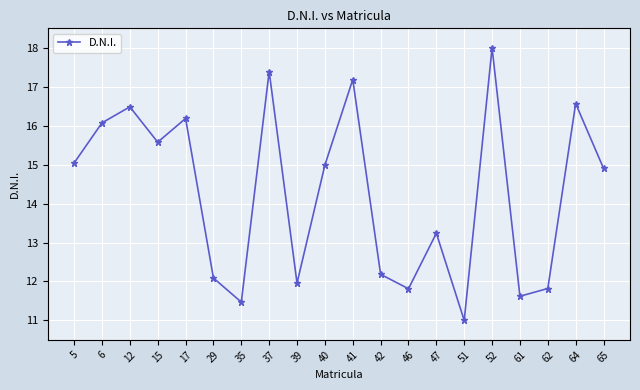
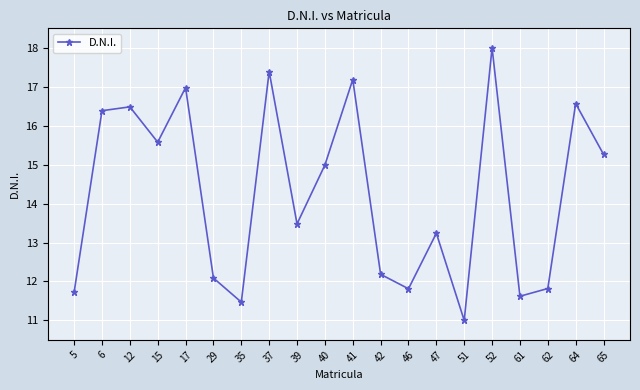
  {
-   "5": 15.0,
-   "6": 16.1,
+   "5": 11.7,
+   "6": 16.4,
    "12": 16.5,
    "15": 15.6,
-   "17": 16.2,
+   "17": 17.0,
    "29": 12.1,
    "35": 11.5,
    "37": 17.4,
-   "39": 12.0,
+   "39": 13.5,
    "40": 15.0,
    "41": 17.2,
    "42": 12.2,
    "46": 11.8,
    "47": 13.2,
    "51": 11.0,
    "52": 18.0,
    "61": 11.6,
    "62": 11.8,
    "64": 16.6,
-   "65": 14.9
+   "65": 15.3
  }
